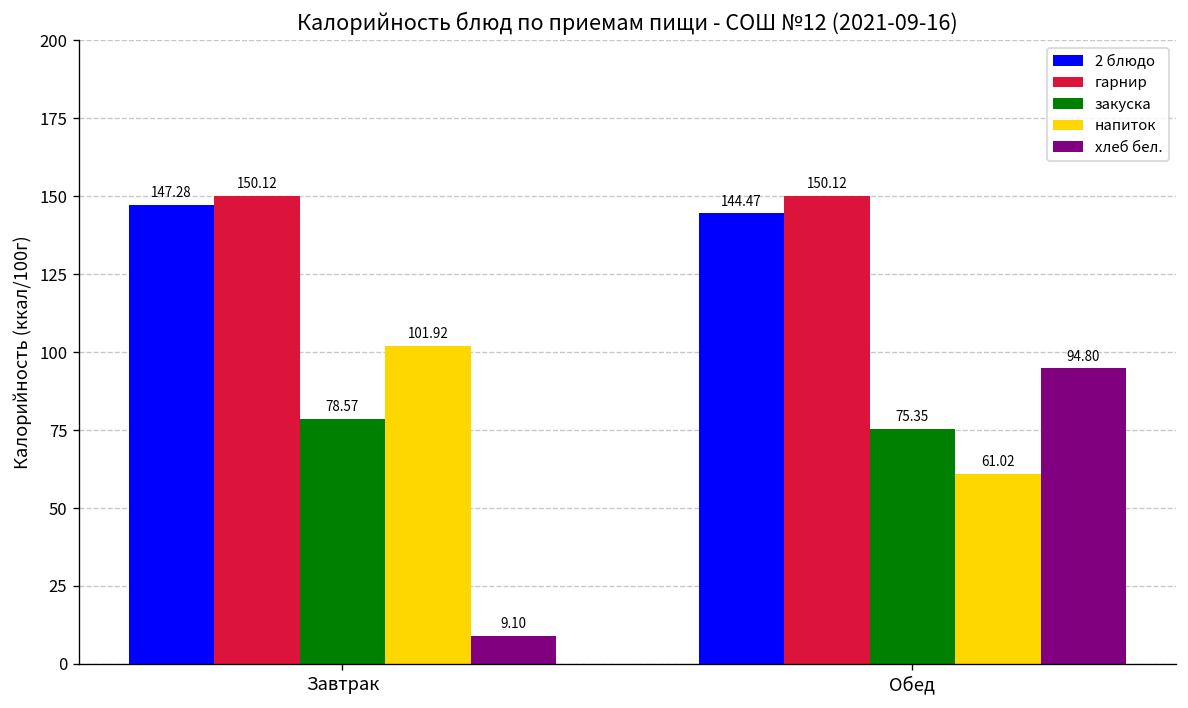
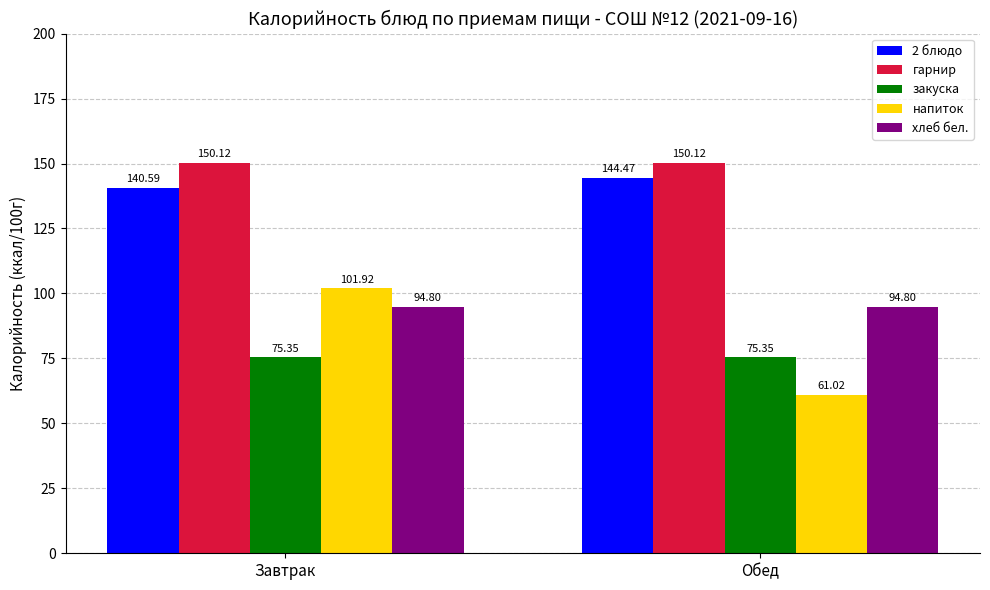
  {
    "2 блюдо": {
-     "Завтрак": 147.28,
+     "Завтрак": 140.59,
      "Обед": 144.47
    },
    "гарнир": {
      "Завтрак": 150.12,
      "Обед": 150.12
    },
    "закуска": {
-     "Завтрак": 78.57,
+     "Завтрак": 75.35,
      "Обед": 75.35
    },
    "напиток": {
      "Завтрак": 101.92,
      "Обед": 61.02
    },
    "хлеб бел.": {
-     "Завтрак": 9.10,
+     "Завтрак": 94.80,
      "Обед": 94.80
    }
  }
